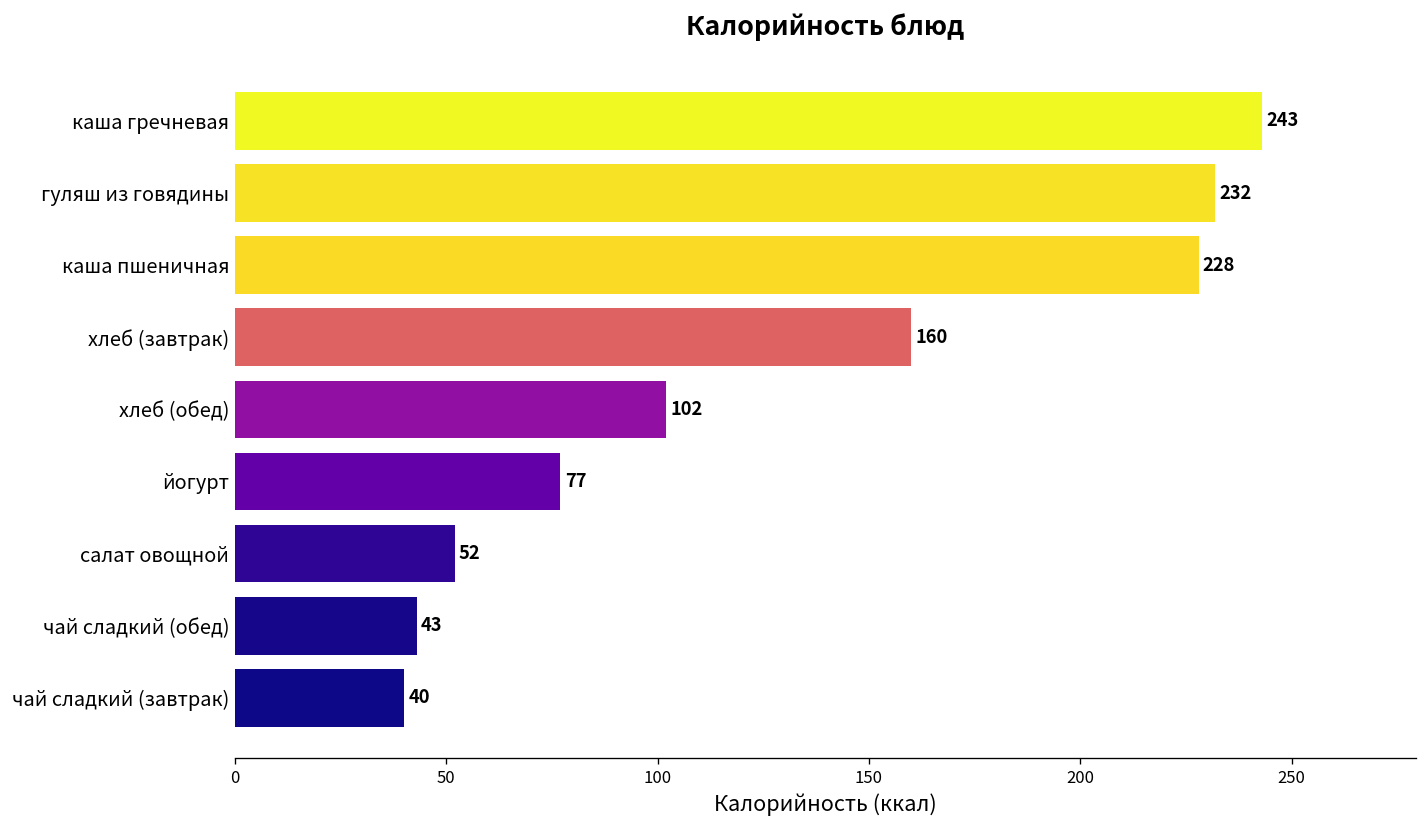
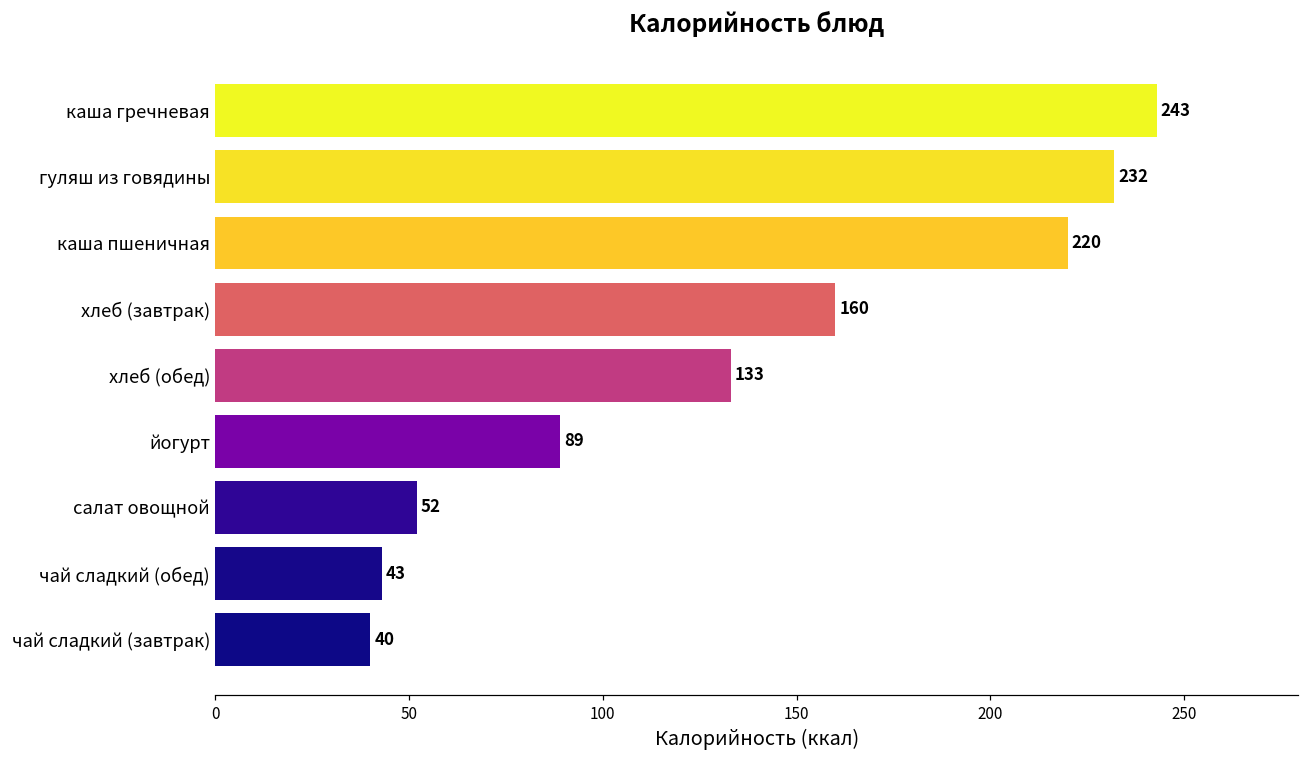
  {
    "каша гречневая": 243,
    "гуляш из говядины": 232,
-   "каша пшеничная": 228,
+   "каша пшеничная": 220,
    "хлеб (завтрак)": 160,
-   "хлеб (обед)": 102,
-   "йогурт": 77,
+   "хлеб (обед)": 133,
+   "йогурт": 89,
    "салат овощной": 52,
    "чай сладкий (обед)": 43,
    "чай сладкий (завтрак)": 40
  }
